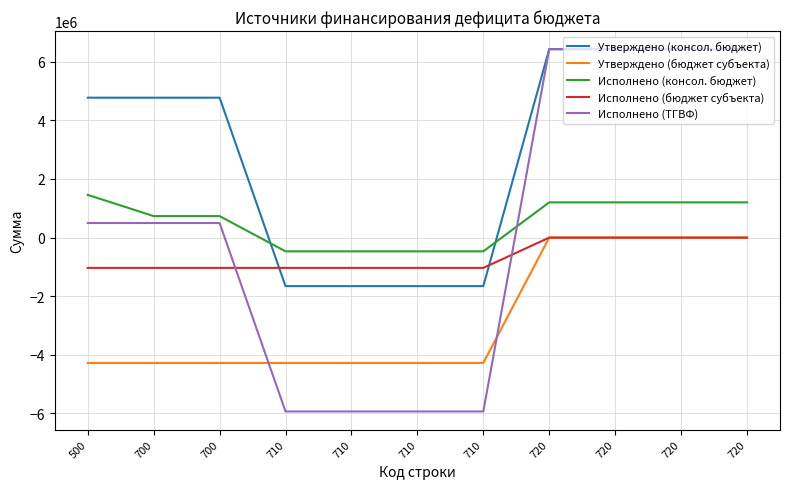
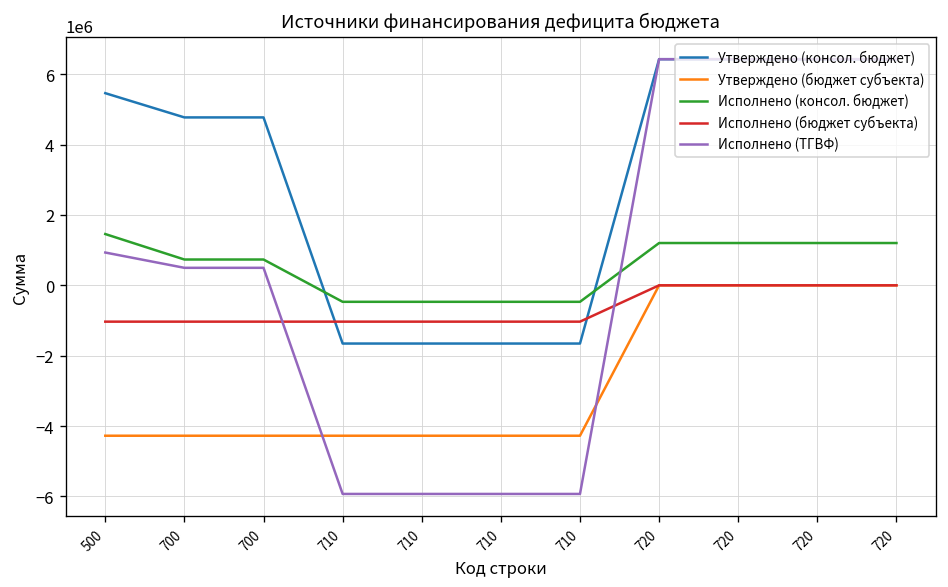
  {
    "Утверждено (консол. бюджет)": {
-     "500": 4800000
+     "500": 5500000
    },
    "Утверждено (бюджет субъекта)": {
      "500": -4300000
    },
    "Исполнено (консол. бюджет)": {
      "500": 1500000
    },
    "Исполнено (бюджет субъекта)": {
      "500": -1000000
    },
    "Исполнено (ТГВФ)": {
-     "500": 500000
+     "500": 900000
    }
  }
